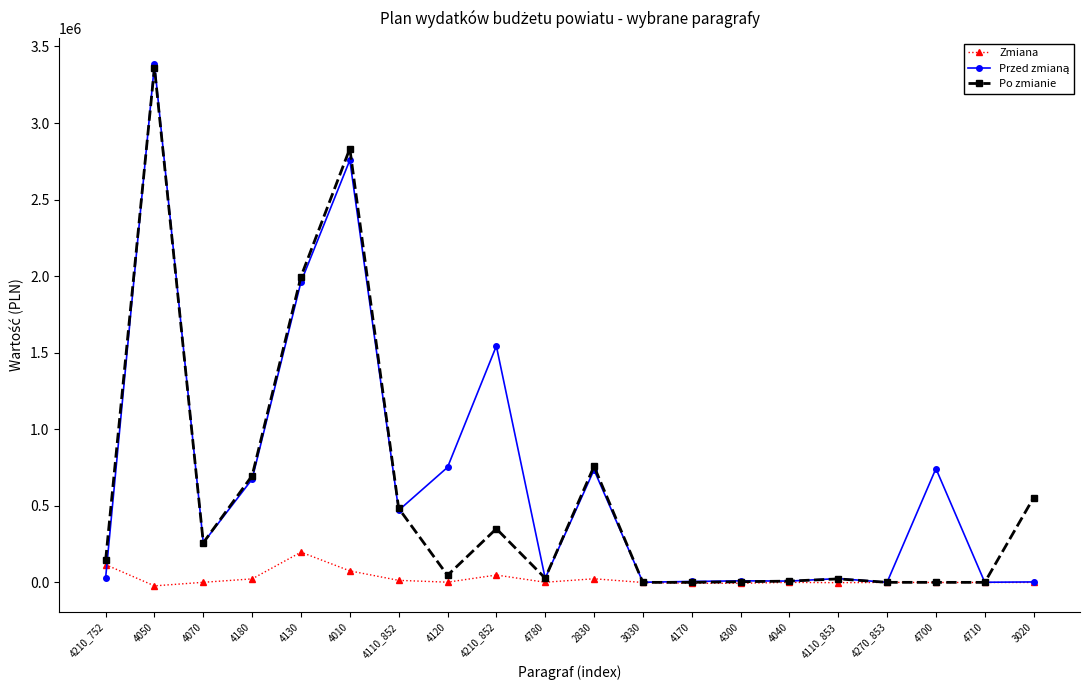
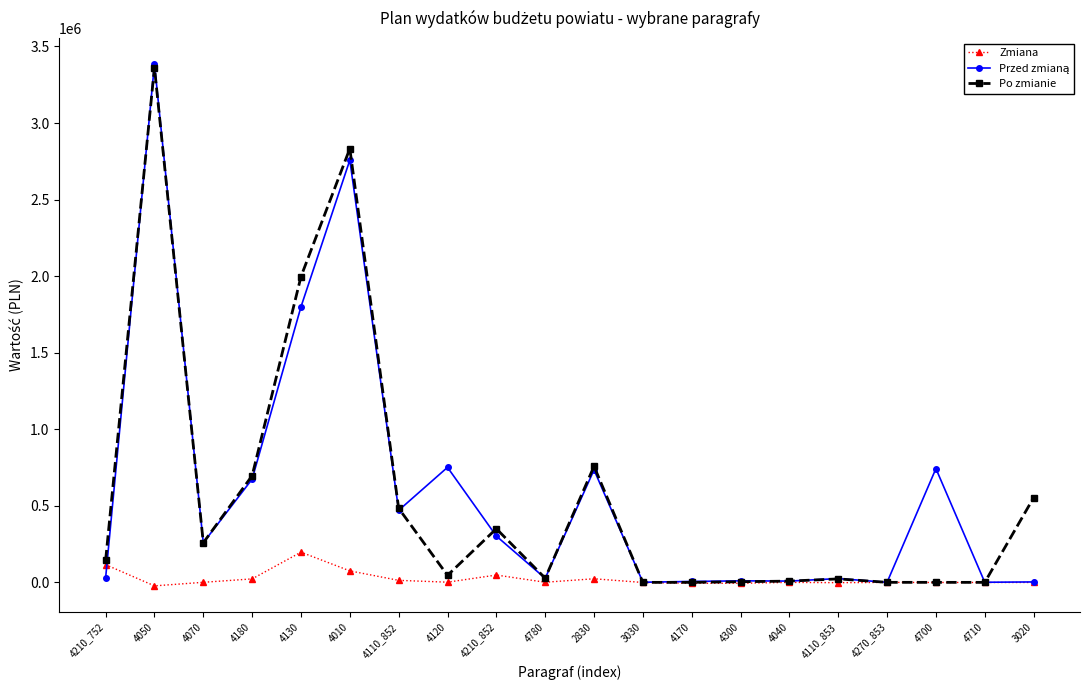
  {
    "Zmiana": {
      "4210_752": 120000,
      "4050": -20000,
      "4070": 0,
      "4180": 20000,
      "4130": 200000,
      "4010": 80000,
      "4110_852": 10000,
      "4120": 0,
      "4210_852": 50000,
      "4780": 0,
      "2830": 20000,
      "4110_853": 0
    },
    "Przed zmianą": {
      "4210_752": 30000,
      "4050": 3390000,
      "4180": 670000,
-     "4130": 1960000,
+     "4130": 1800000,
      "4010": 2760000,
      "4120": 750000,
-     "4210_852": 1540000,
+     "4210_852": 300000,
      "2830": 730000,
      "4700": 740000
    },
    "Po zmianie": {
      "4210_752": 140000,
      "4050": 3360000,
      "4180": 700000,
      "4130": 2000000,
      "4010": 2830000,
      "4120": 50000,
      "4210_852": 350000,
      "2830": 760000,
      "3020": 550000
    }
  }
